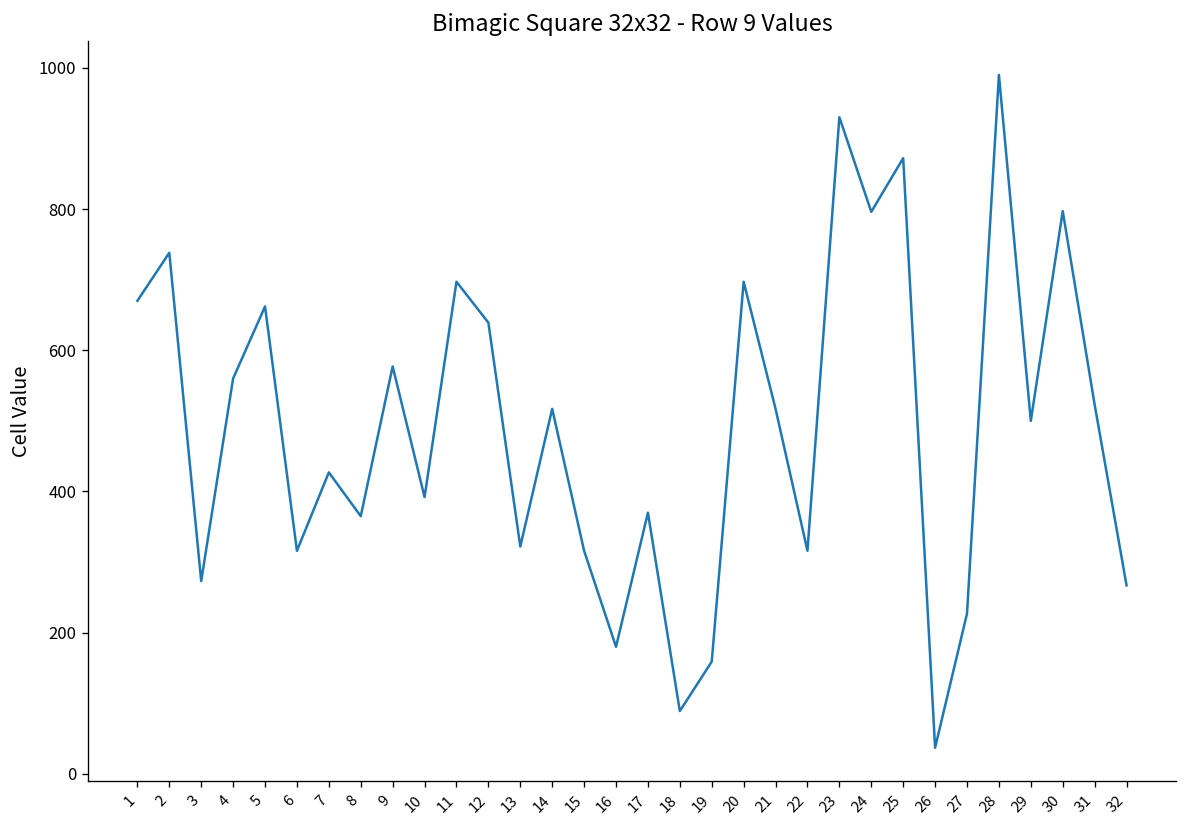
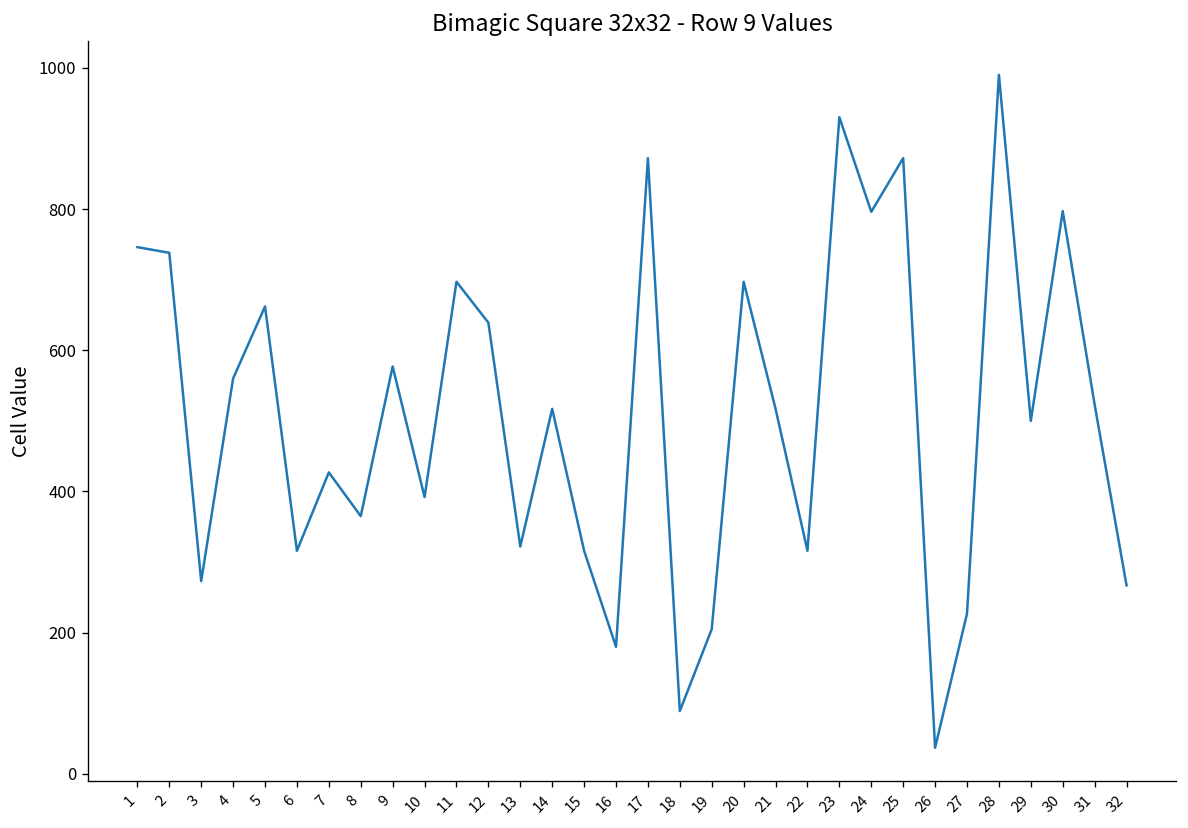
  {
-   "1": 670,
+   "1": 750,
    "2": 740,
    "3": 270,
    "4": 560,
    "5": 660,
    "6": 320,
    "7": 430,
    "8": 370,
    "9": 580,
    "10": 390,
    "11": 700,
    "12": 640,
    "13": 320,
    "14": 520,
    "15": 320,
    "16": 180,
-   "17": 370,
+   "17": 870,
    "18": 90,
-   "19": 160,
+   "19": 210,
    "20": 700,
    "21": 520,
    "22": 320,
    "23": 930,
    "24": 800,
    "25": 870,
    "26": 40,
    "27": 230,
    "28": 990,
    "29": 500,
    "30": 800,
    "31": 520,
    "32": 270
  }
